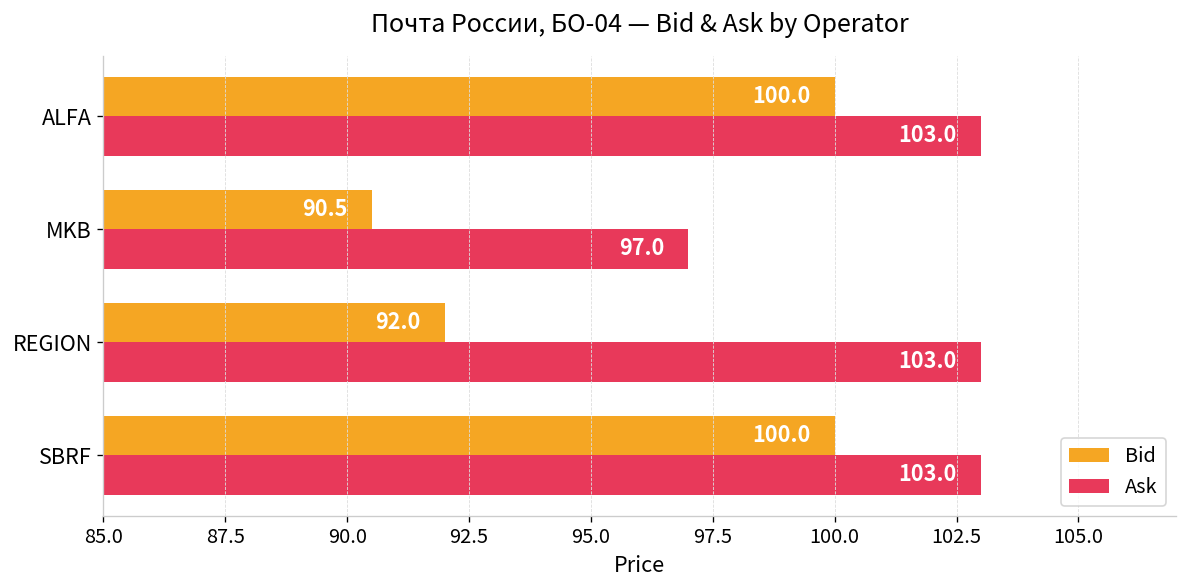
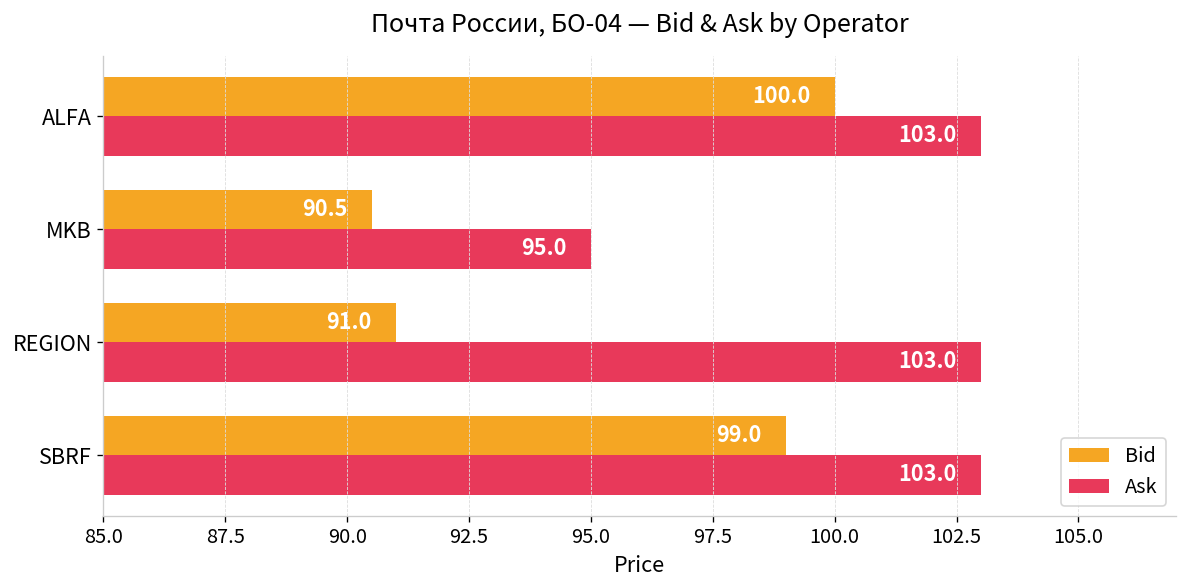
  {
    "Bid": {
      "ALFA": 100.0,
      "MKB": 90.5,
-     "REGION": 92.0,
-     "SBRF": 100.0
+     "REGION": 91.0,
+     "SBRF": 99.0
    },
    "Ask": {
      "ALFA": 103.0,
-     "MKB": 97.0,
+     "MKB": 95.0,
      "REGION": 103.0,
      "SBRF": 103.0
    }
  }
